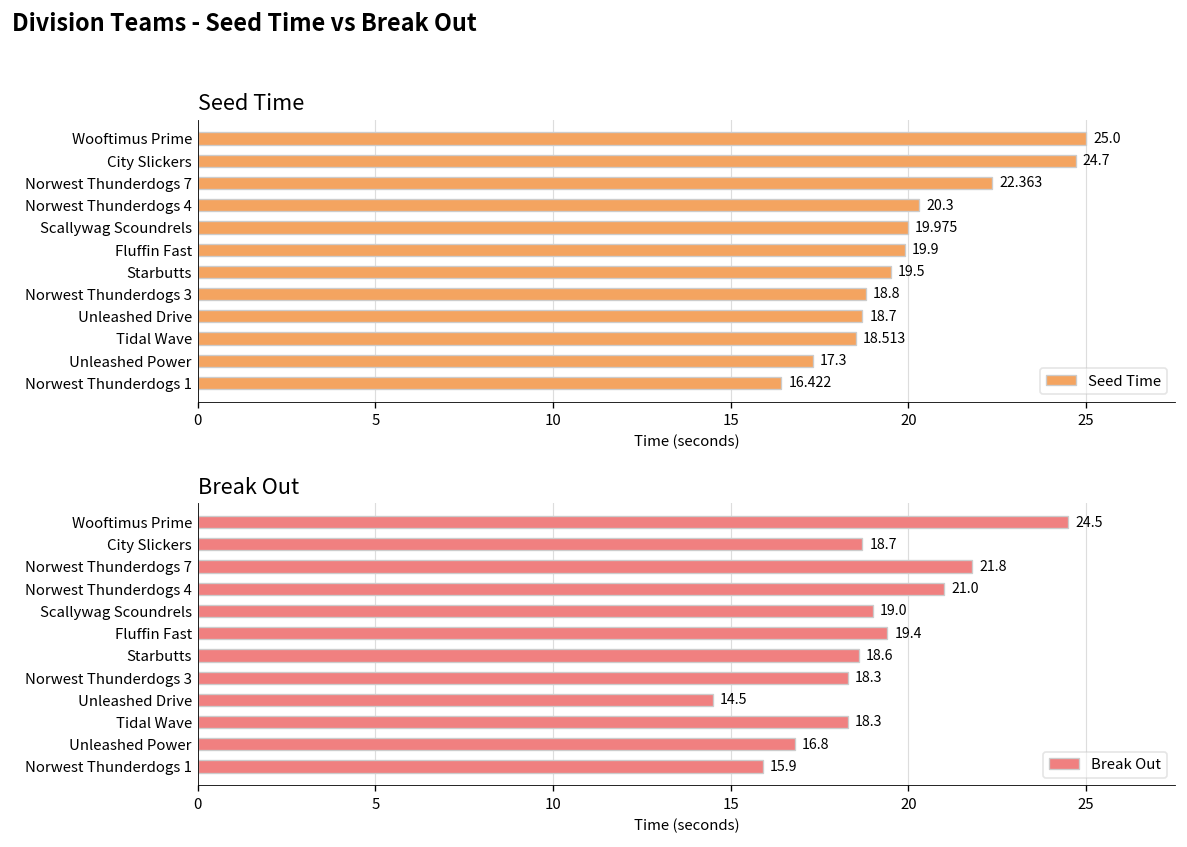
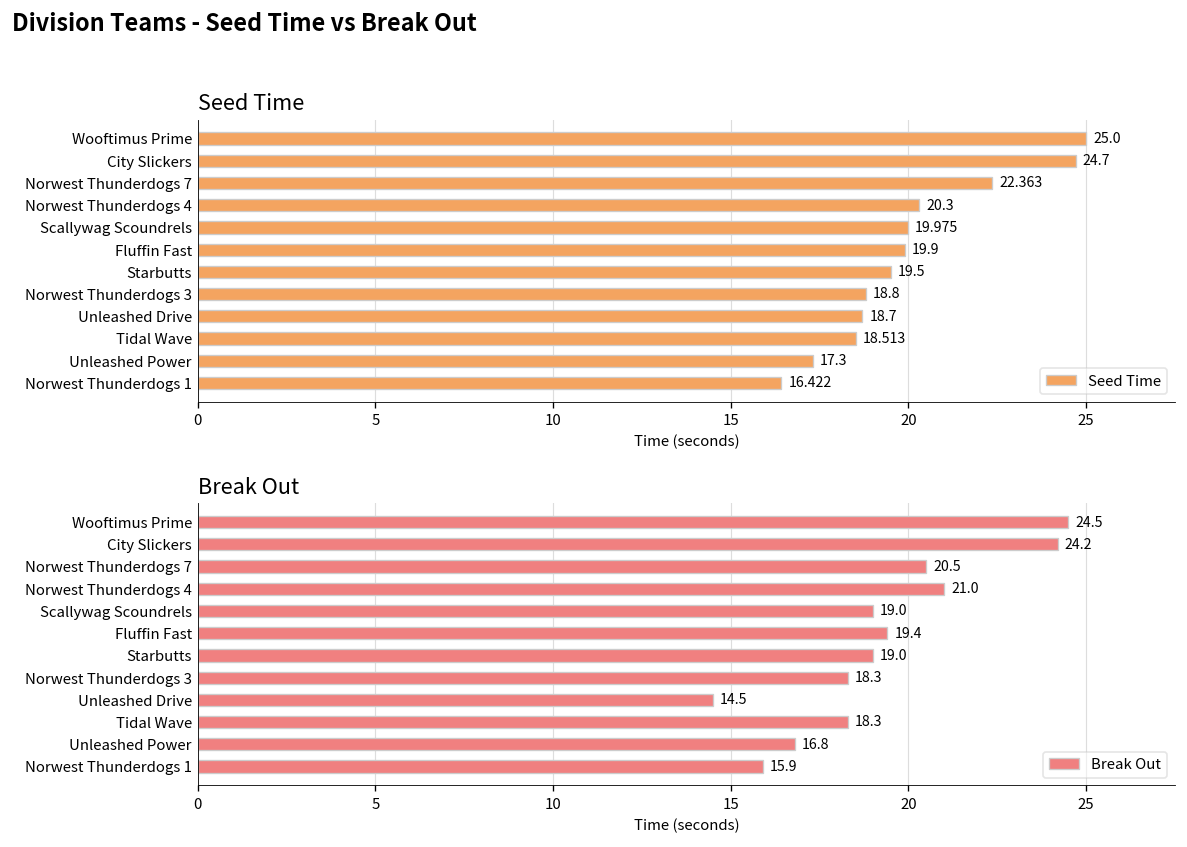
  {
    "Seed Time": {
      "Wooftimus Prime": 25.0,
      "City Slickers": 24.7,
      "Norwest Thunderdogs 7": 22.363,
      "Norwest Thunderdogs 4": 20.3,
      "Scallywag Scoundrels": 19.975,
      "Fluffin Fast": 19.9,
      "Starbutts": 19.5,
      "Norwest Thunderdogs 3": 18.8,
      "Unleashed Drive": 18.7,
      "Tidal Wave": 18.513,
      "Unleashed Power": 17.3,
      "Norwest Thunderdogs 1": 16.422
    },
    "Break Out": {
      "Wooftimus Prime": 24.5,
-     "City Slickers": 18.7,
-     "Norwest Thunderdogs 7": 21.8,
+     "City Slickers": 24.2,
+     "Norwest Thunderdogs 7": 20.5,
      "Norwest Thunderdogs 4": 21.0,
      "Scallywag Scoundrels": 19.0,
      "Fluffin Fast": 19.4,
-     "Starbutts": 18.6,
+     "Starbutts": 19.0,
      "Norwest Thunderdogs 3": 18.3,
      "Unleashed Drive": 14.5,
      "Tidal Wave": 18.3,
      "Unleashed Power": 16.8,
      "Norwest Thunderdogs 1": 15.9
    }
  }
